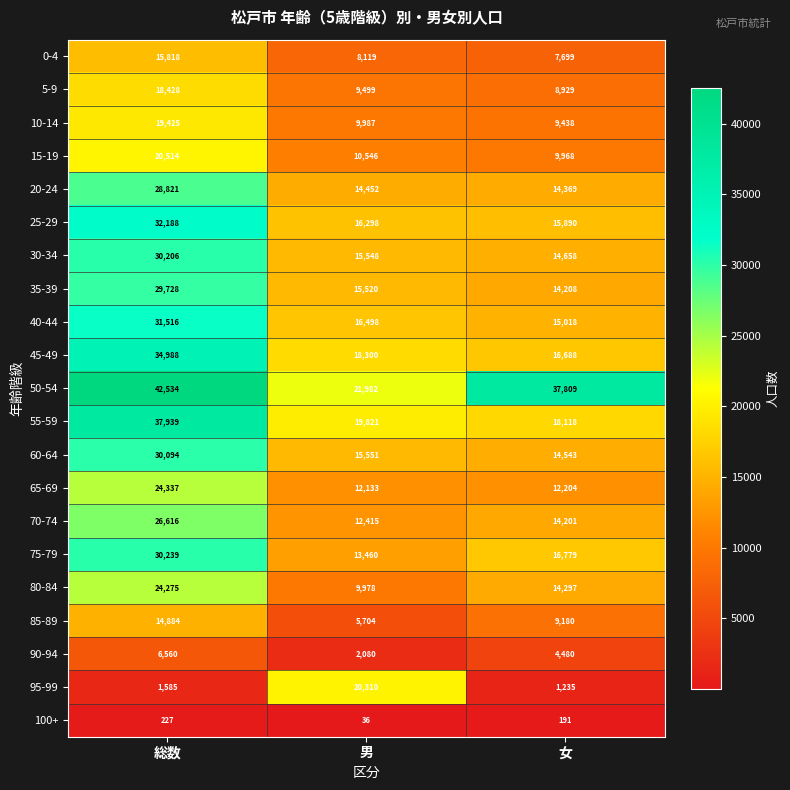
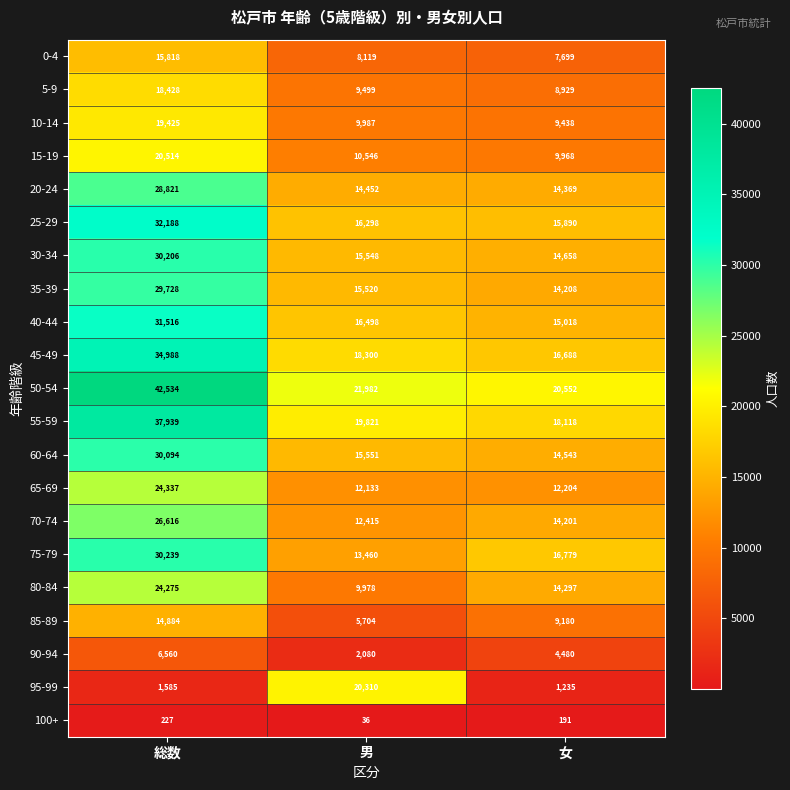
  {
    "0-4": {
      "総数": "15,818",
      "男": "8,119",
      "女": "7,699"
    },
    "5-9": {
      "総数": "18,428",
      "男": "9,499",
      "女": "8,929"
    },
    "10-14": {
      "総数": "19,425",
      "男": "9,987",
      "女": "9,438"
    },
    "15-19": {
      "総数": "20,514",
      "男": "10,546",
      "女": "9,968"
    },
    "20-24": {
      "総数": "28,821",
      "男": "14,452",
      "女": "14,369"
    },
    "25-29": {
      "総数": "32,188",
      "男": "16,298",
      "女": "15,890"
    },
    "30-34": {
      "総数": "30,206",
      "男": "15,548",
      "女": "14,658"
    },
    "35-39": {
      "総数": "29,728",
      "男": "15,520",
      "女": "14,208"
    },
    "40-44": {
      "総数": "31,516",
      "男": "16,498",
      "女": "15,018"
    },
    "45-49": {
      "総数": "34,988",
      "男": "18,300",
      "女": "16,688"
    },
    "50-54": {
      "総数": "42,534",
      "男": "21,982",
-     "女": "37,809"
+     "女": "20,552"
    },
    "55-59": {
      "総数": "37,939",
      "男": "19,821",
      "女": "18,118"
    },
    "60-64": {
      "総数": "30,094",
      "男": "15,551",
      "女": "14,543"
    },
    "65-69": {
      "総数": "24,337",
      "男": "12,133",
      "女": "12,204"
    },
    "70-74": {
      "総数": "26,616",
      "男": "12,415",
      "女": "14,201"
    },
    "75-79": {
      "総数": "30,239",
      "男": "13,460",
      "女": "16,779"
    },
    "80-84": {
      "総数": "24,275",
      "男": "9,978",
      "女": "14,297"
    },
    "85-89": {
      "総数": "14,884",
      "男": "5,704",
      "女": "9,180"
    },
    "90-94": {
      "総数": "6,560",
      "男": "2,080",
      "女": "4,480"
    },
    "95-99": {
      "総数": "1,585",
      "男": "20,310",
      "女": "1,235"
    },
    "100+": {
      "総数": "227",
      "男": "36",
      "女": "191"
    }
  }
